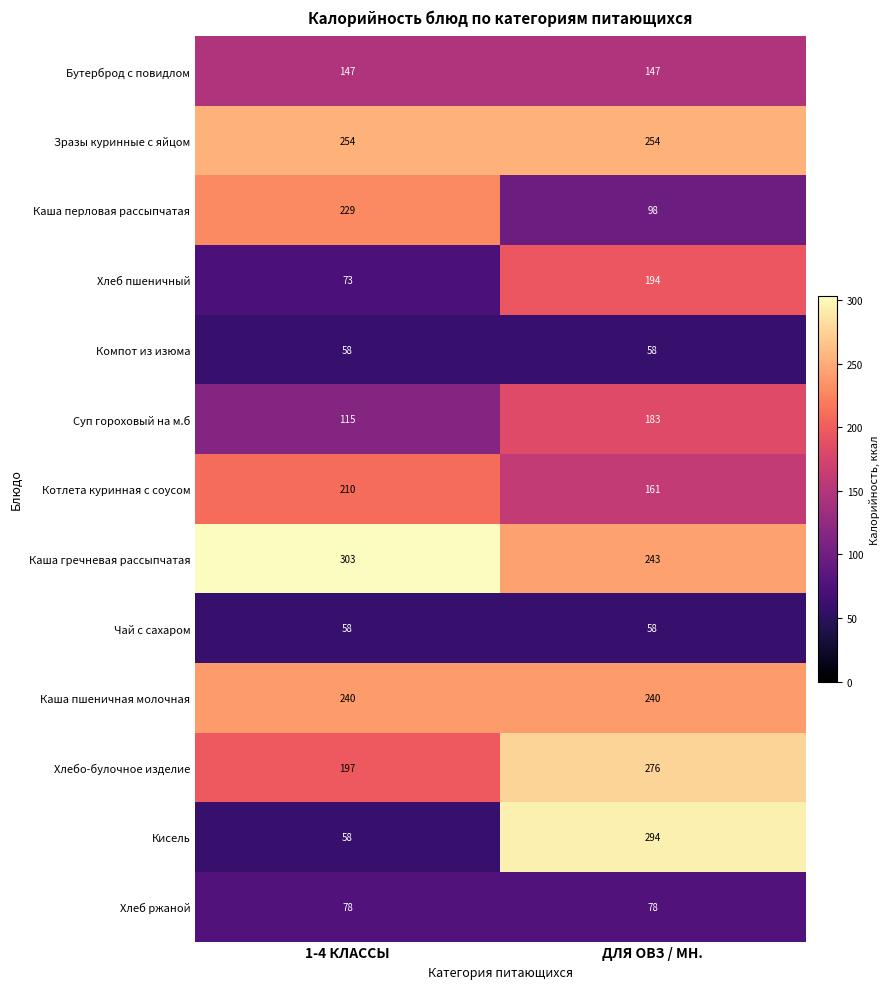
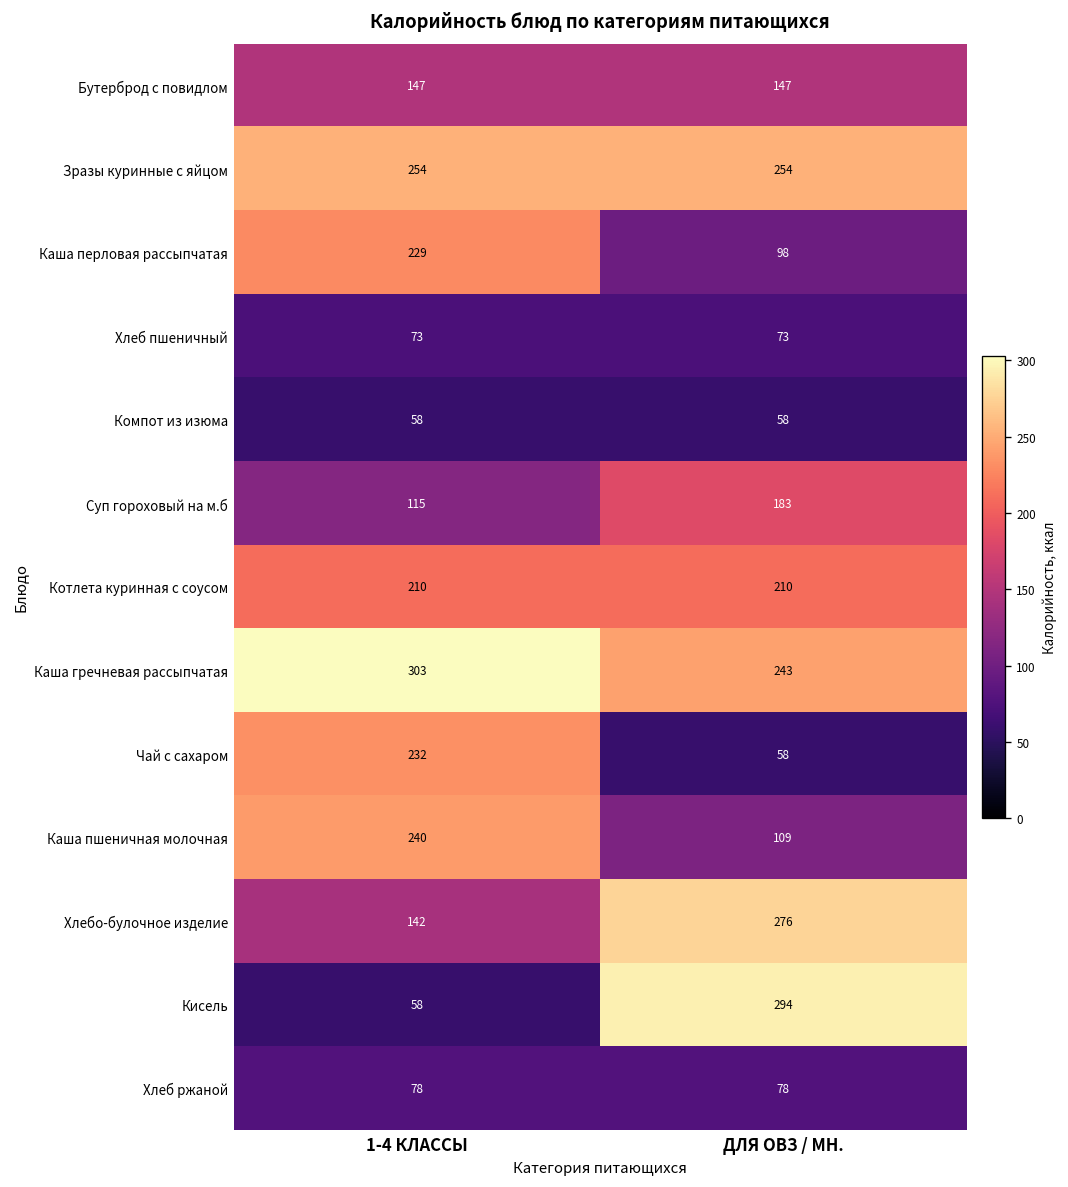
  {
    "Бутерброд с повидлом": {
      "1-4 КЛАССЫ": 147,
      "ДЛЯ ОВЗ / МН.": 147
    },
    "Зразы куринные с яйцом": {
      "1-4 КЛАССЫ": 254,
      "ДЛЯ ОВЗ / МН.": 254
    },
    "Каша перловая рассыпчатая": {
      "1-4 КЛАССЫ": 229,
      "ДЛЯ ОВЗ / МН.": 98
    },
    "Хлеб пшеничный": {
      "1-4 КЛАССЫ": 73,
-     "ДЛЯ ОВЗ / МН.": 194
+     "ДЛЯ ОВЗ / МН.": 73
    },
    "Компот из изюма": {
      "1-4 КЛАССЫ": 58,
      "ДЛЯ ОВЗ / МН.": 58
    },
    "Суп гороховый на м.б": {
      "1-4 КЛАССЫ": 115,
      "ДЛЯ ОВЗ / МН.": 183
    },
    "Котлета куринная с соусом": {
      "1-4 КЛАССЫ": 210,
-     "ДЛЯ ОВЗ / МН.": 161
+     "ДЛЯ ОВЗ / МН.": 210
    },
    "Каша гречневая рассыпчатая": {
      "1-4 КЛАССЫ": 303,
      "ДЛЯ ОВЗ / МН.": 243
    },
    "Чай с сахаром": {
-     "1-4 КЛАССЫ": 58,
+     "1-4 КЛАССЫ": 232,
      "ДЛЯ ОВЗ / МН.": 58
    },
    "Каша пшеничная молочная": {
      "1-4 КЛАССЫ": 240,
-     "ДЛЯ ОВЗ / МН.": 240
+     "ДЛЯ ОВЗ / МН.": 109
    },
    "Хлебо-булочное изделие": {
-     "1-4 КЛАССЫ": 197,
+     "1-4 КЛАССЫ": 142,
      "ДЛЯ ОВЗ / МН.": 276
    },
    "Кисель": {
      "1-4 КЛАССЫ": 58,
      "ДЛЯ ОВЗ / МН.": 294
    },
    "Хлеб ржаной": {
      "1-4 КЛАССЫ": 78,
      "ДЛЯ ОВЗ / МН.": 78
    }
  }
